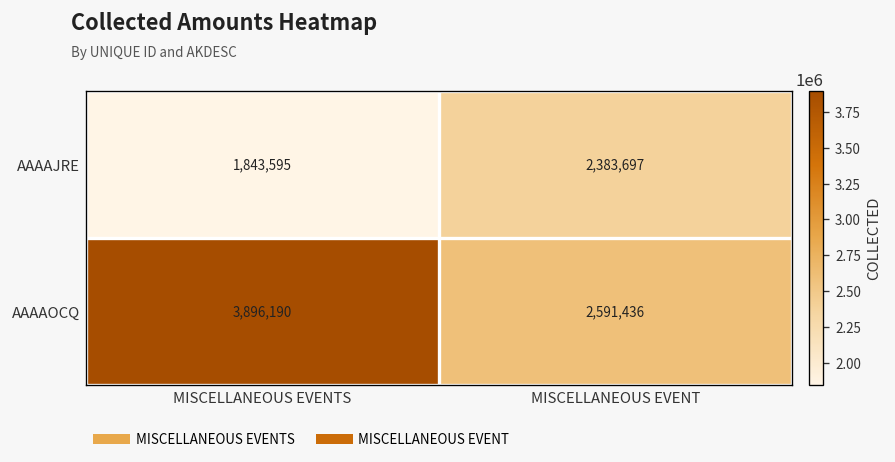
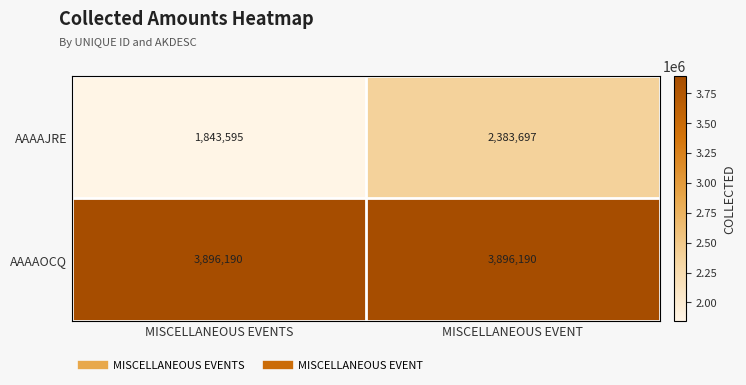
  {
    "AAAAJRE": {
      "MISCELLANEOUS EVENTS": "1,843,595",
      "MISCELLANEOUS EVENT": "2,383,697"
    },
    "AAAAOCQ": {
      "MISCELLANEOUS EVENTS": "3,896,190",
-     "MISCELLANEOUS EVENT": "2,591,436"
+     "MISCELLANEOUS EVENT": "3,896,190"
    }
  }
